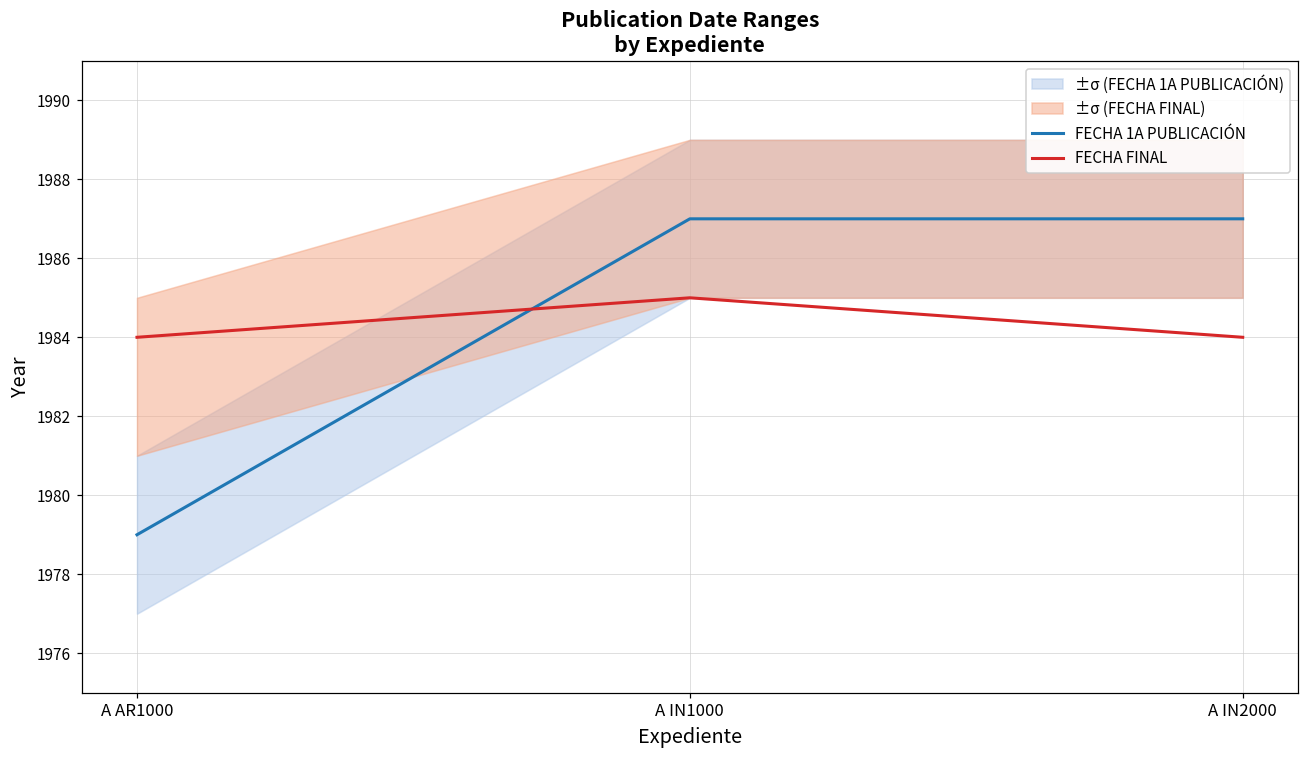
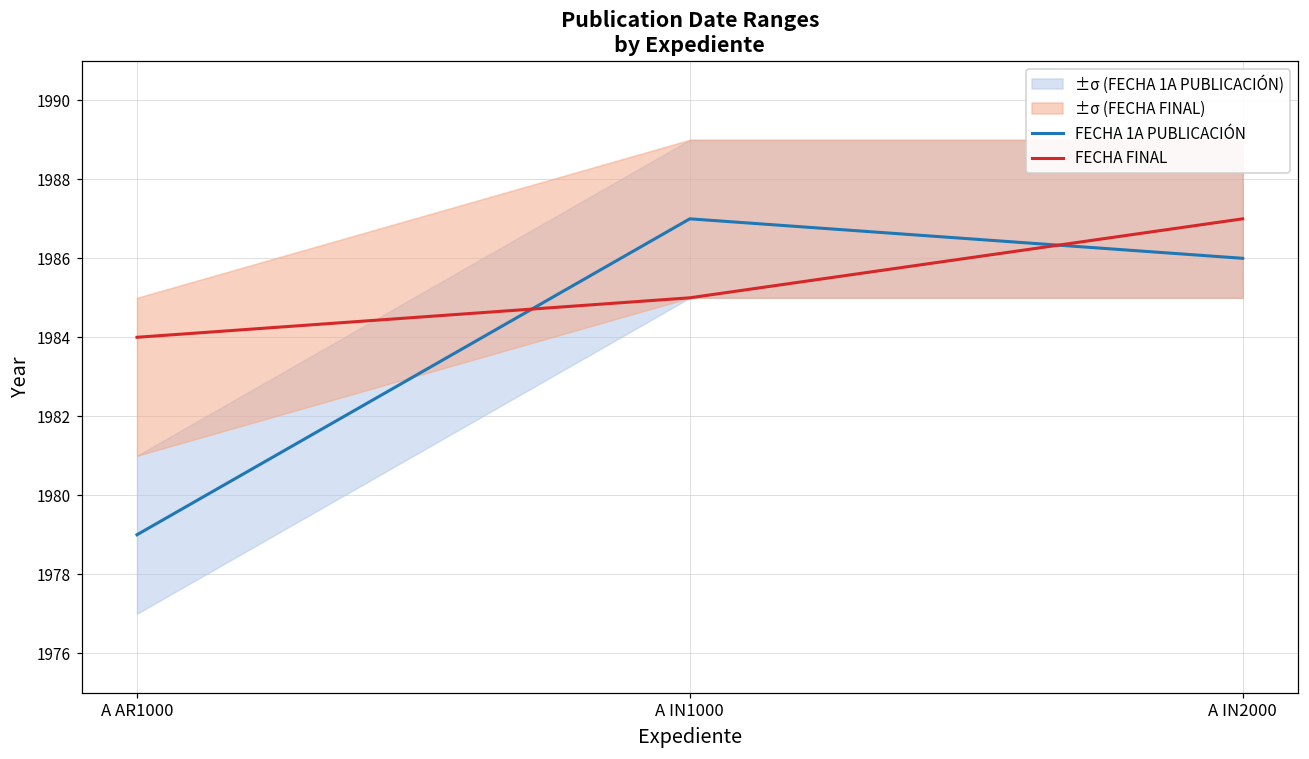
  {
    "FECHA 1A PUBLICACIÓN": {
      "A AR1000": 1979,
      "A IN1000": 1987,
-     "A IN2000": 1987
+     "A IN2000": 1986
    },
    "FECHA FINAL": {
      "A AR1000": 1984,
      "A IN1000": 1985,
-     "A IN2000": 1984
+     "A IN2000": 1987
    }
  }
